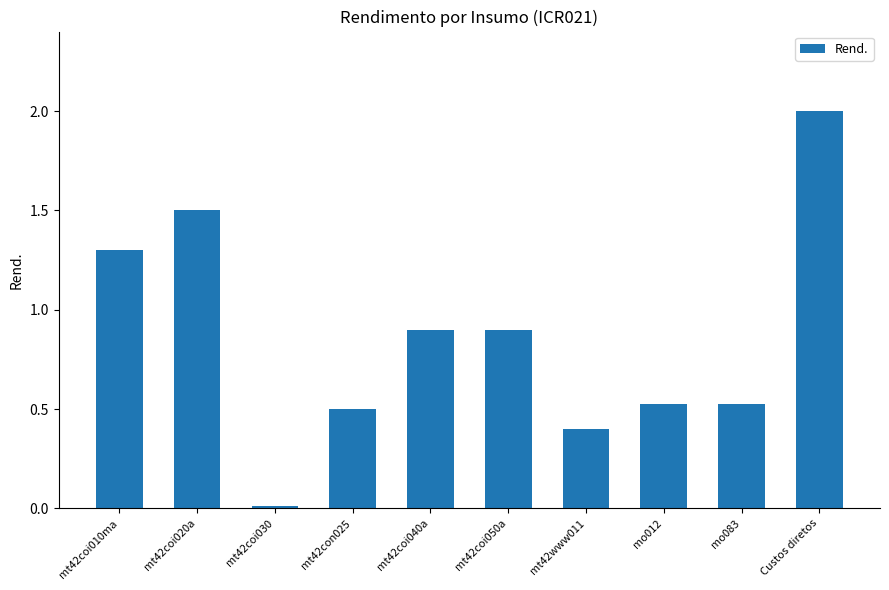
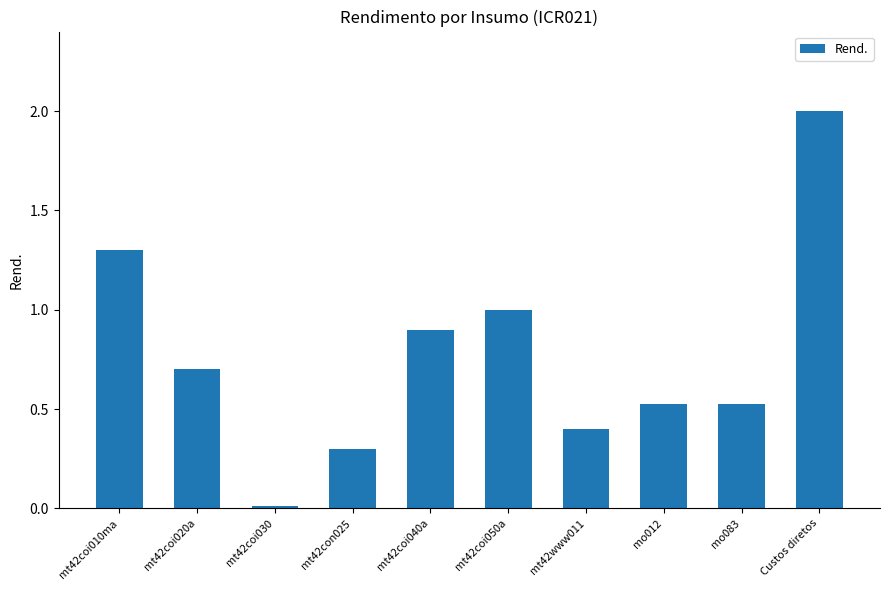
  {
    "mt42coi010ma": 1.3,
-   "mt42coi020a": 1.5,
-   "mt42con025": 0.5,
+   "mt42coi020a": 0.7,
+   "mt42con025": 0.3,
    "mt42coi040a": 0.9,
-   "mt42coi050a": 0.9,
+   "mt42coi050a": 1.0,
    "mt42www011": 0.4,
    "mo012": 0.52,
    "mo083": 0.52,
    "Custos diretos": 2.0
  }
